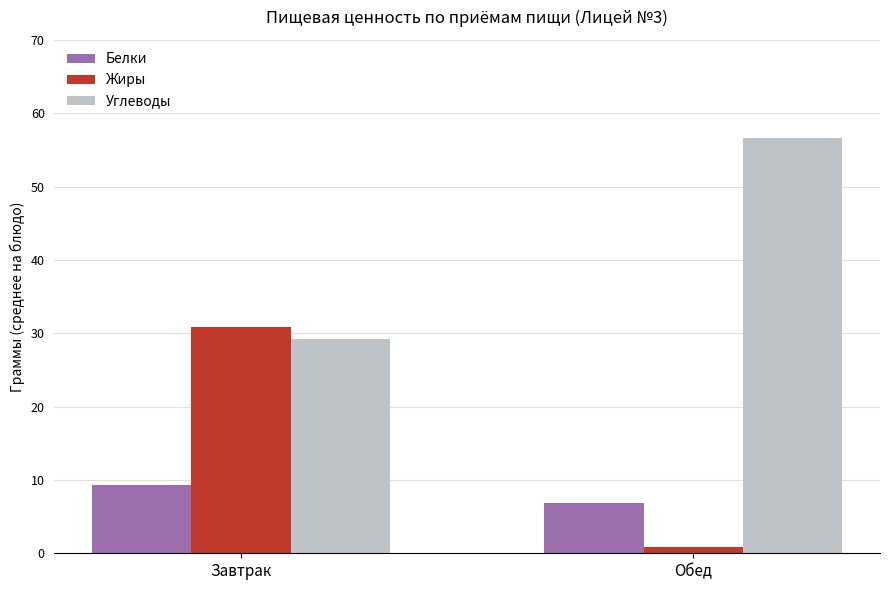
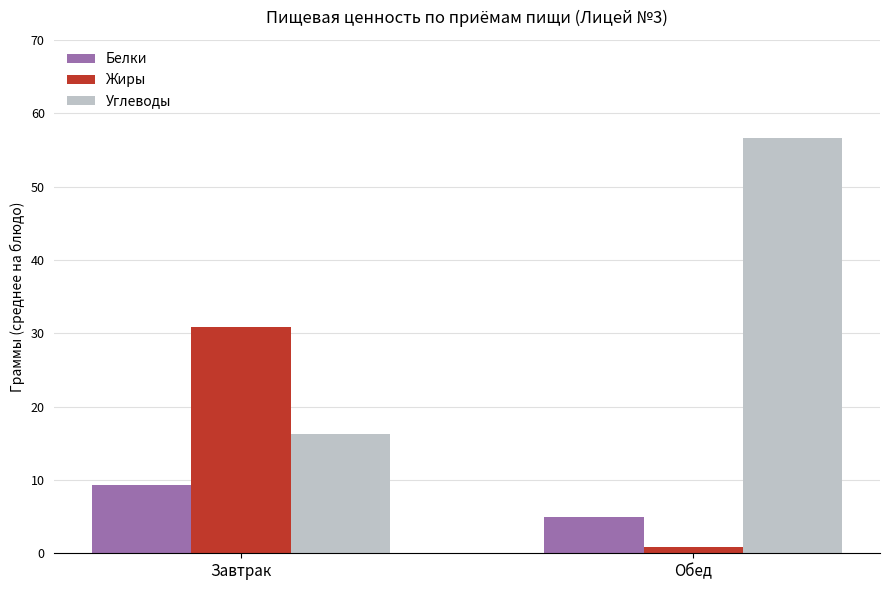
  {
    "Белки": {
      "Завтрак": 9,
-     "Обед": 7
+     "Обед": 5
    },
    "Жиры": {
      "Завтрак": 31,
      "Обед": 1
    },
    "Углеводы": {
-     "Завтрак": 29,
+     "Завтрак": 16,
      "Обед": 57
    }
  }
